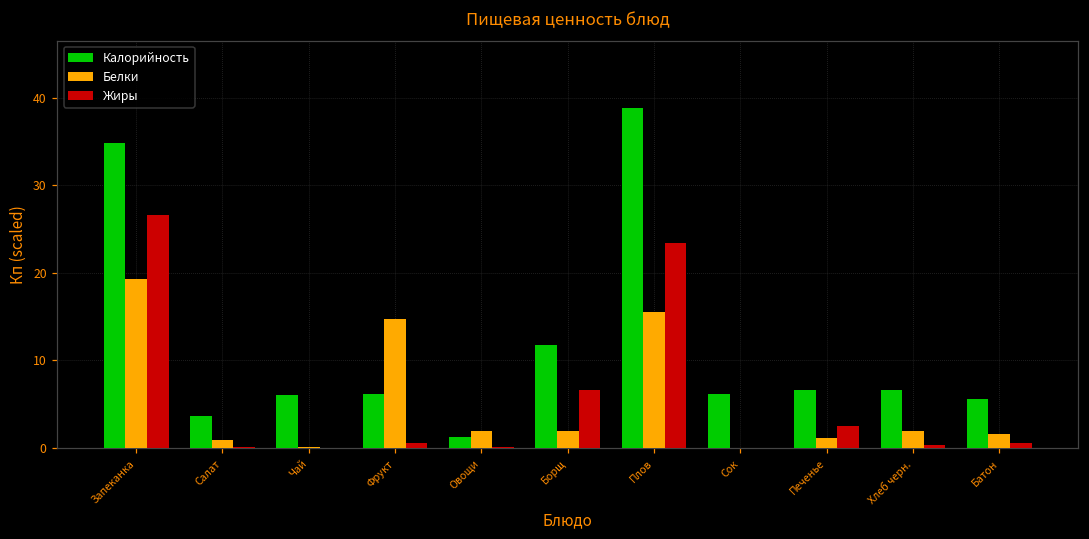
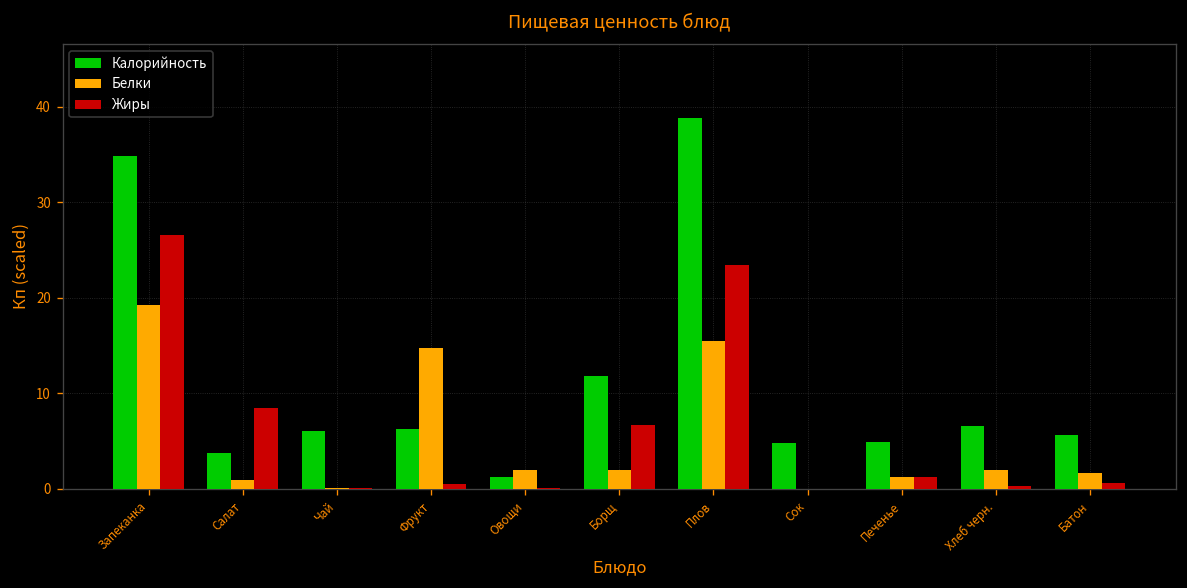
  {
    "Калорийность": {
      "Запеканка": 35,
      "Салат": 4,
      "Чай": 6,
      "Фрукт": 6,
      "Овощи": 1,
      "Борщ": 12,
      "Плов": 39,
-     "Сок": 6,
-     "Печенье": 7,
+     "Сок": 5,
+     "Печенье": 5,
      "Хлеб черн.": 7,
      "Батон": 6
    },
    "Белки": {
      "Запеканка": 19,
      "Салат": 1,
      "Фрукт": 15,
      "Овощи": 2,
      "Борщ": 2,
      "Плов": 15,
      "Сок": 0,
      "Печенье": 1,
      "Хлеб черн.": 2,
      "Батон": 2
    },
    "Жиры": {
      "Запеканка": 27,
-     "Салат": 0,
+     "Салат": 8,
      "Фрукт": 1,
      "Борщ": 7,
      "Плов": 23,
      "Сок": 0,
-     "Печенье": 2,
+     "Печенье": 1,
      "Батон": 1
    }
  }
